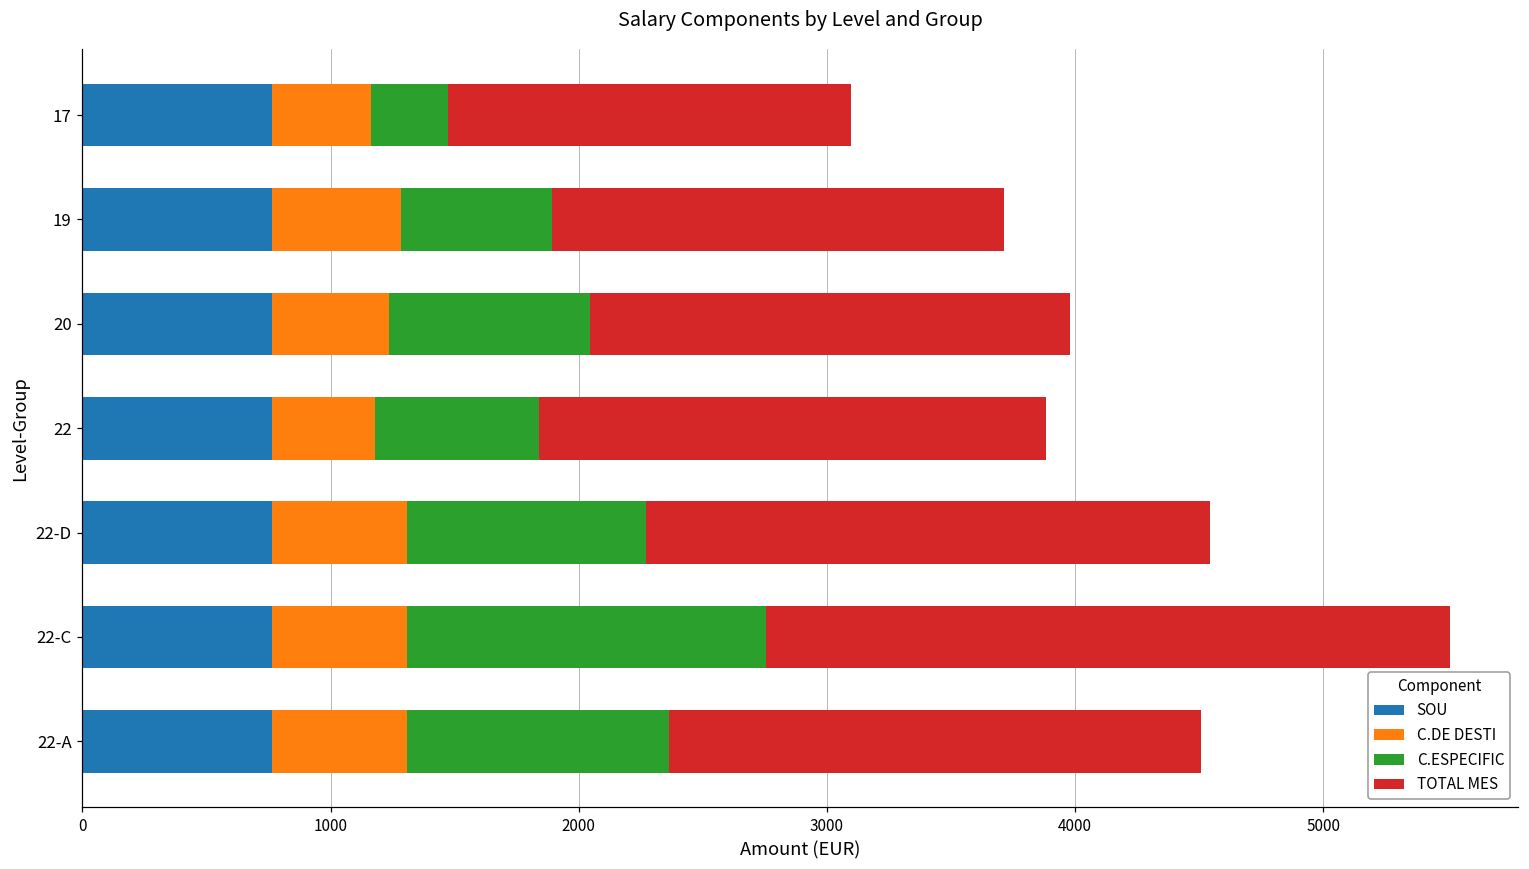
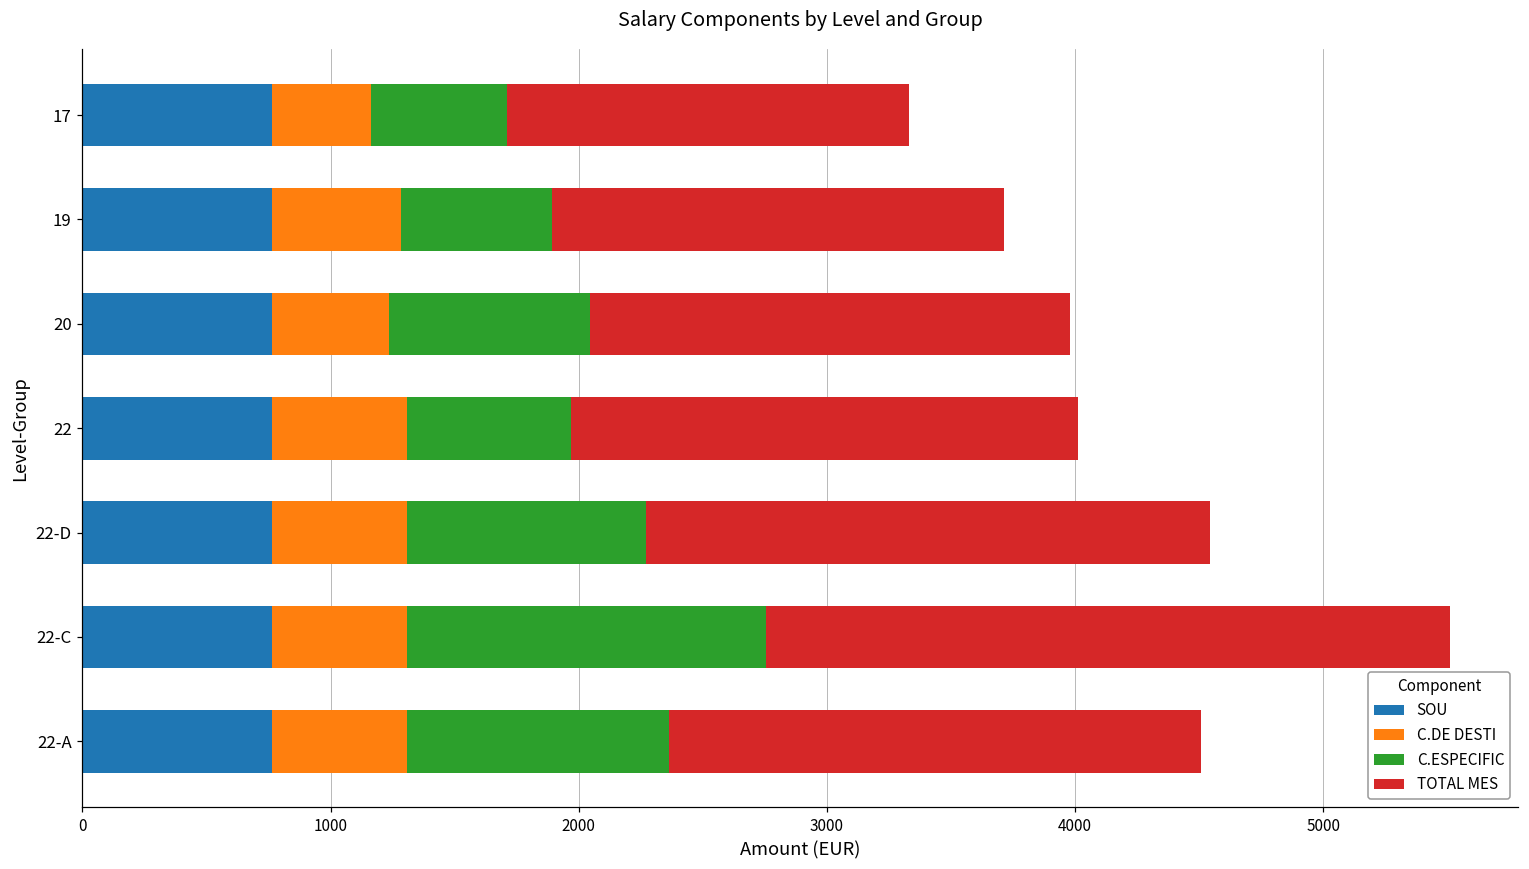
  {
    "SOU": {
      "17": 770,
      "19": 770,
      "20": 770,
      "22": 770,
      "22-D": 770,
      "22-C": 770,
      "22-A": 770
    },
    "C.DE DESTI": {
      "17": 400,
      "19": 520,
      "20": 470,
-     "22": 410,
+     "22": 540,
      "22-D": 540,
      "22-C": 540,
      "22-A": 540
    },
    "C.ESPECIFIC": {
-     "17": 310,
+     "17": 550,
      "19": 610,
      "20": 810,
      "22": 660,
      "22-D": 960,
      "22-C": 1450,
      "22-A": 1050
    },
    "TOTAL MES": {
      "17": 1620,
      "19": 1820,
      "20": 1930,
      "22": 2040,
      "22-D": 2270,
      "22-C": 2750,
      "22-A": 2150
    }
  }
